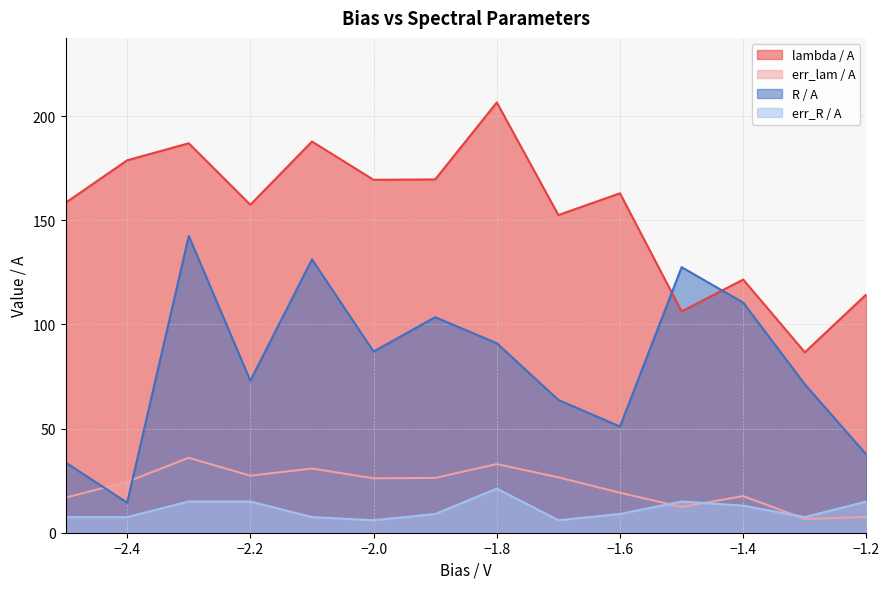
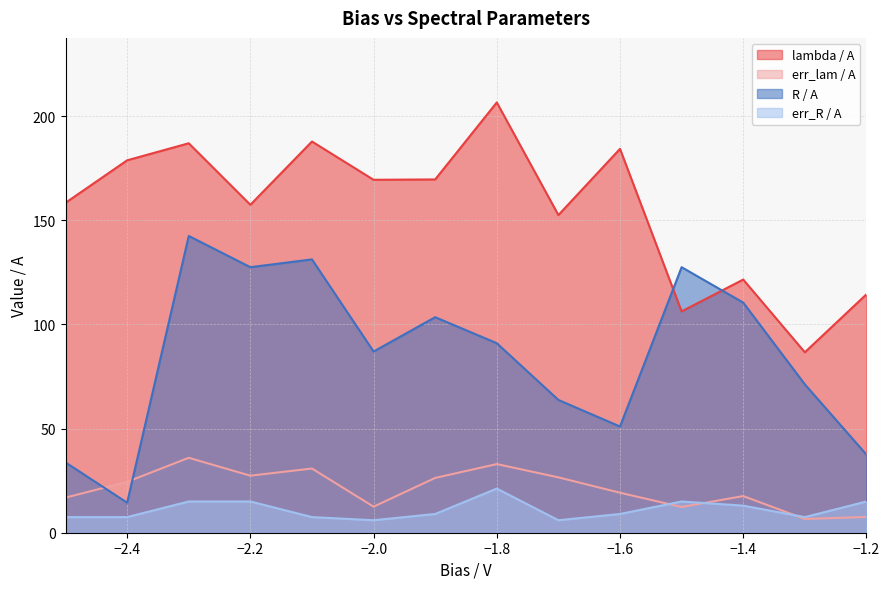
  {
    "lambda / A": {
      "−2.4": 179,
      "−2.2": 157,
      "−2.0": 169,
      "−1.8": 207,
-     "−1.6": 163,
+     "−1.6": 184,
      "−1.4": 122,
      "−1.2": 114
    },
    "err_lam / A": {
      "−2.4": 24,
      "−2.2": 27,
-     "−2.0": 26,
+     "−2.0": 13,
      "−1.8": 33,
      "−1.6": 19,
      "−1.4": 18,
      "−1.2": 8
    },
    "R / A": {
      "−2.4": 14,
-     "−2.2": 73,
+     "−2.2": 128,
      "−2.0": 87,
      "−1.8": 91,
      "−1.6": 51,
      "−1.4": 111,
      "−1.2": 38
    },
    "err_R / A": {
      "−2.4": 8,
      "−2.2": 15,
      "−2.0": 6,
      "−1.8": 21,
      "−1.6": 9,
      "−1.4": 13,
      "−1.2": 15
    }
  }
